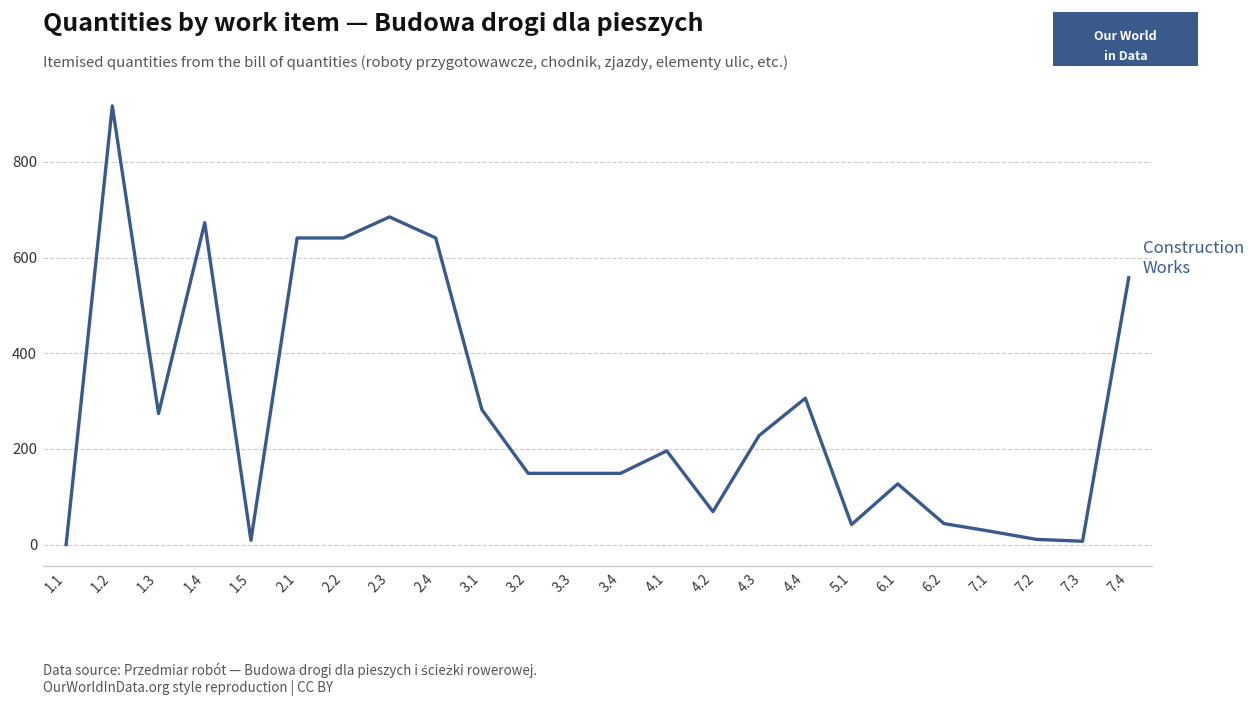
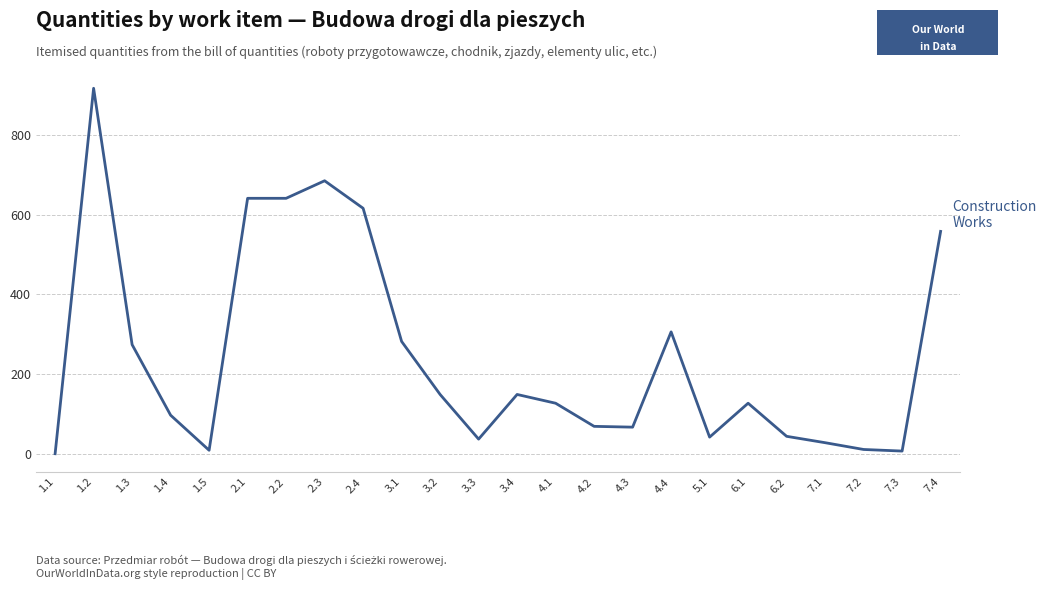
  {
    "1.1": 0,
    "1.2": 920,
    "1.3": 270,
-   "1.4": 670,
+   "1.4": 100,
    "1.5": 10,
    "2.1": 640,
    "2.2": 640,
    "2.3": 690,
-   "2.4": 640,
+   "2.4": 620,
    "3.1": 280,
    "3.2": 150,
-   "3.3": 150,
+   "3.3": 40,
    "3.4": 150,
-   "4.1": 200,
+   "4.1": 130,
    "4.2": 70,
-   "4.3": 230,
+   "4.3": 70,
    "4.4": 310,
    "5.1": 40,
    "6.1": 130,
    "6.2": 40,
    "7.1": 30,
    "7.2": 10,
    "7.3": 10,
    "7.4": 560
  }
